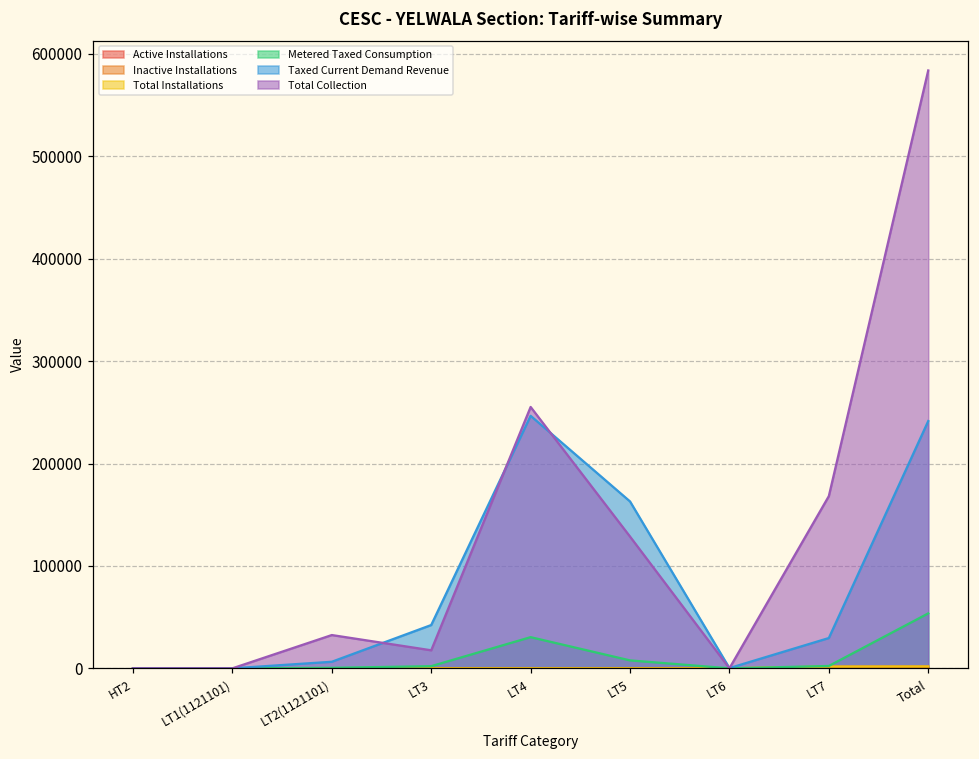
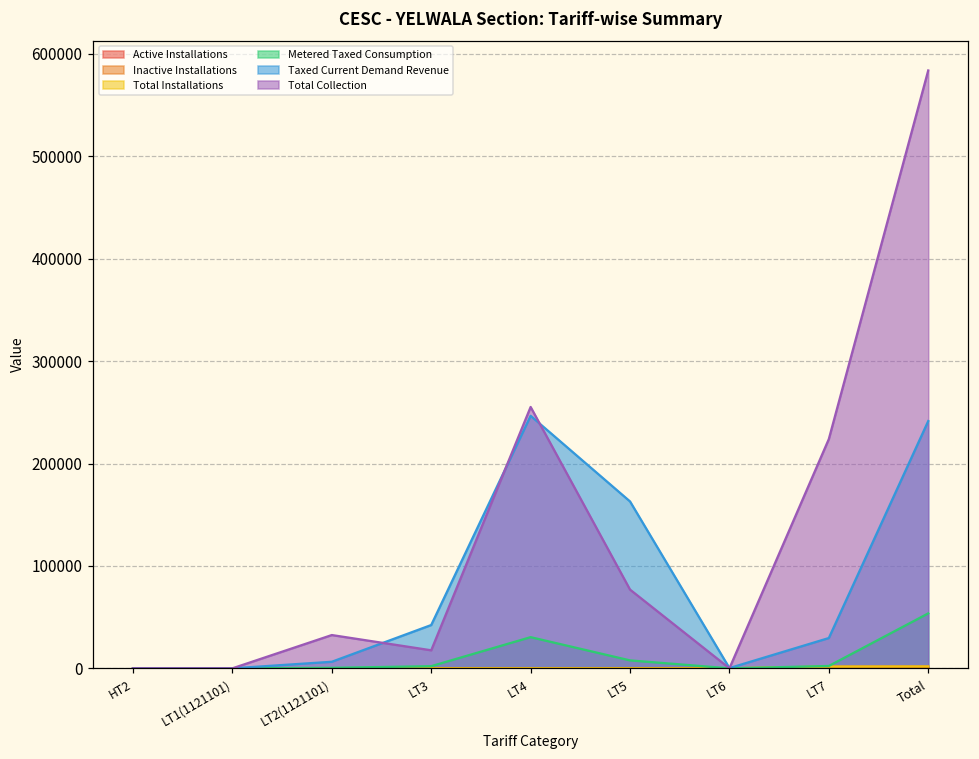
  {
    "Metered Taxed Consumption": {
      "LT4": 30000,
      "LT5": 10000,
      "Total": 50000
    },
    "Taxed Current Demand Revenue": {
      "LT2(1121101)": 10000,
      "LT3": 40000,
      "LT4": 250000,
      "LT5": 160000,
      "LT7": 30000,
      "Total": 240000
    },
    "Total Collection": {
      "LT2(1121101)": 30000,
      "LT3": 20000,
      "LT4": 260000,
-     "LT5": 130000,
-     "LT7": 170000,
+     "LT5": 80000,
+     "LT7": 220000,
      "Total": 580000
    }
  }
